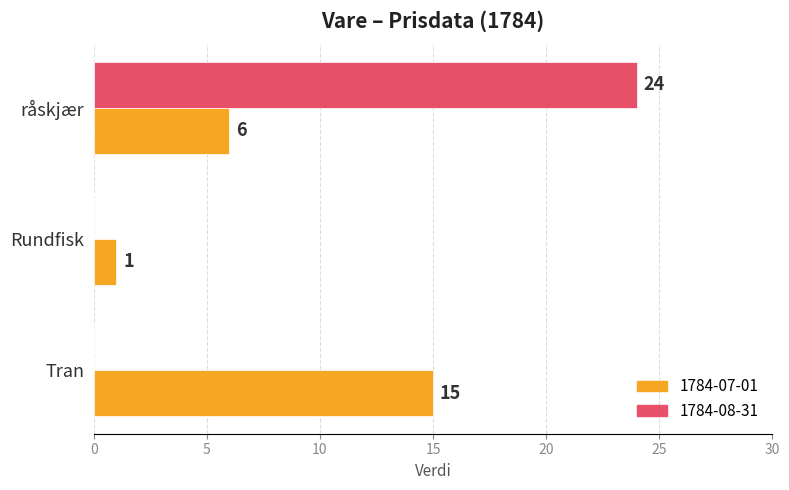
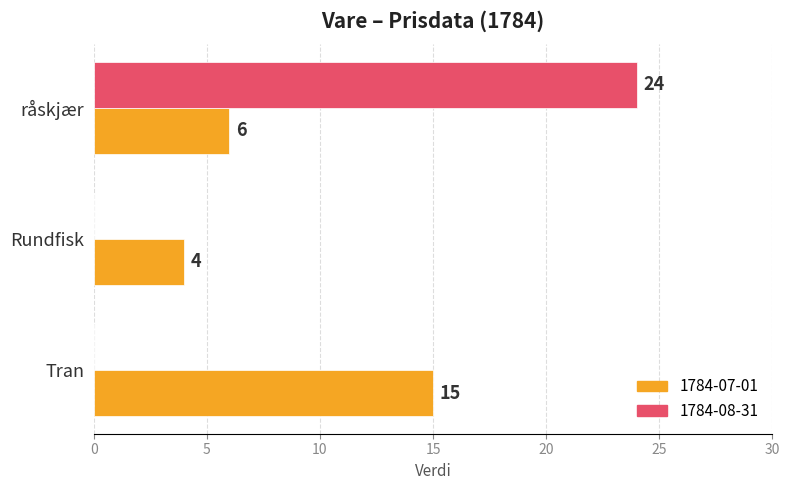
  {
    "1784-07-01": {
      "råskjær": 6,
-     "Rundfisk": 1,
+     "Rundfisk": 4,
      "Tran": 15
    },
    "1784-08-31": {
      "råskjær": 24
    }
  }
